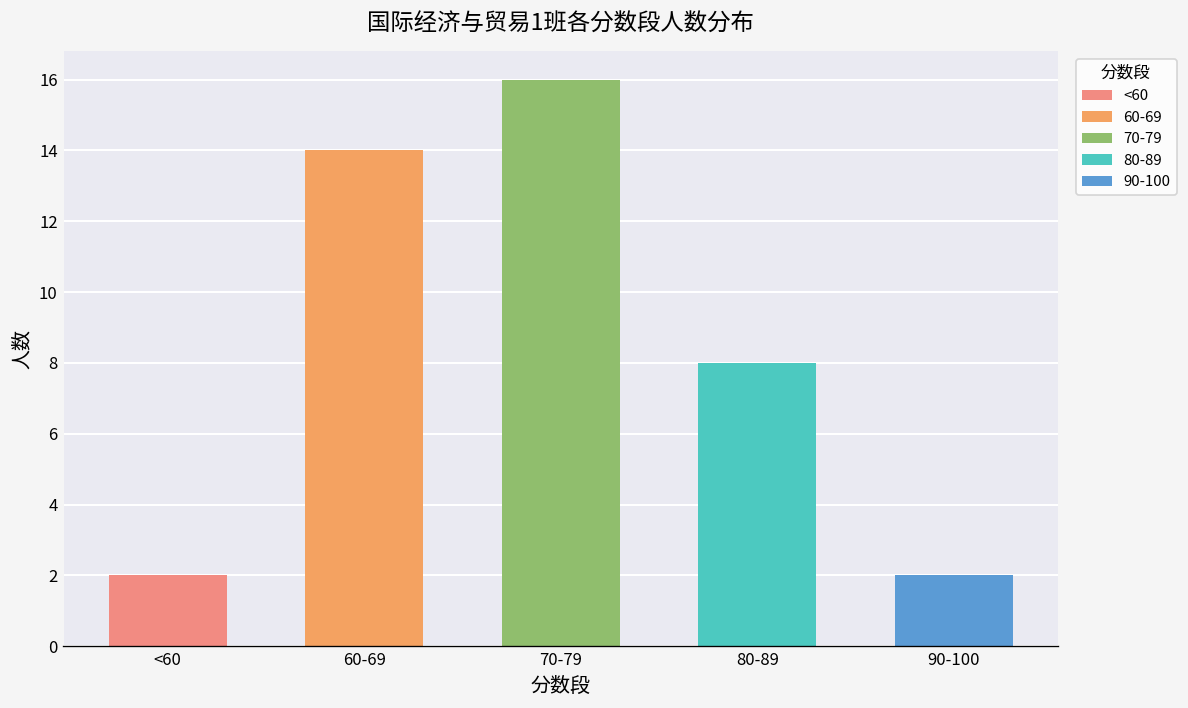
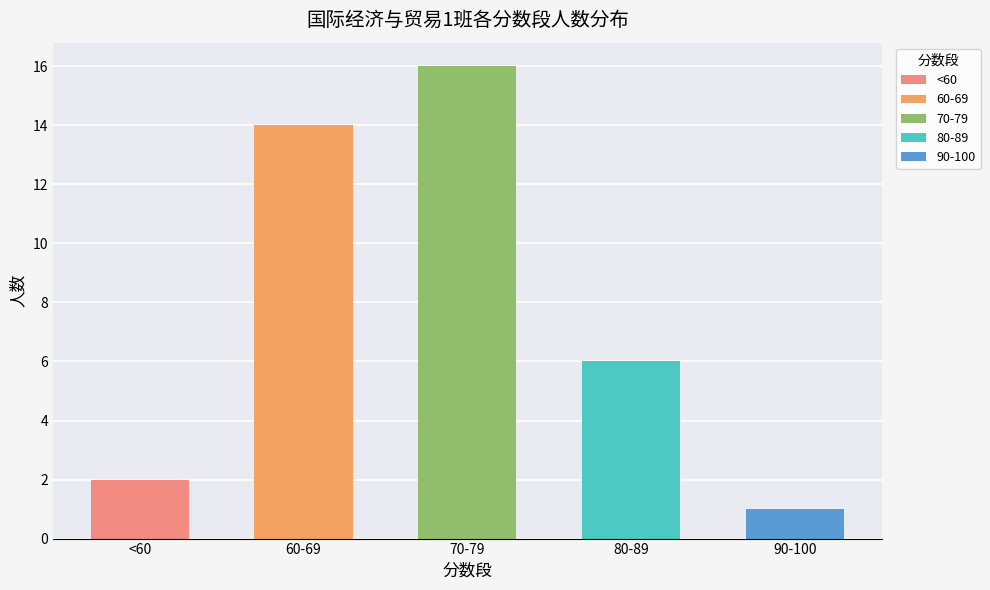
  {
    "<60": 2,
    "60-69": 14,
    "70-79": 16,
-   "80-89": 8,
-   "90-100": 2
+   "80-89": 6,
+   "90-100": 1
  }
